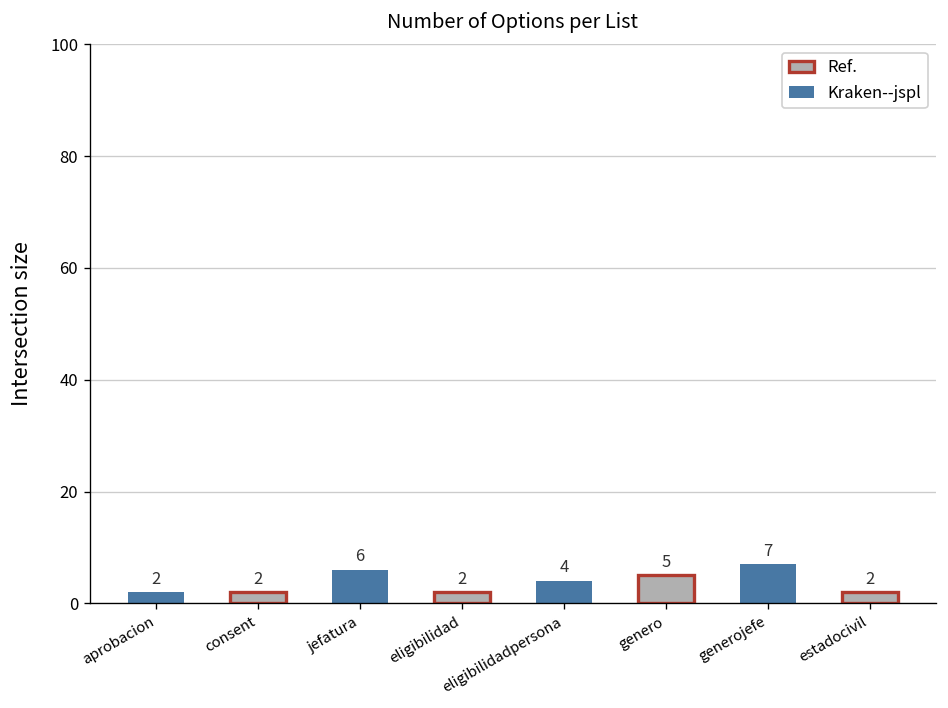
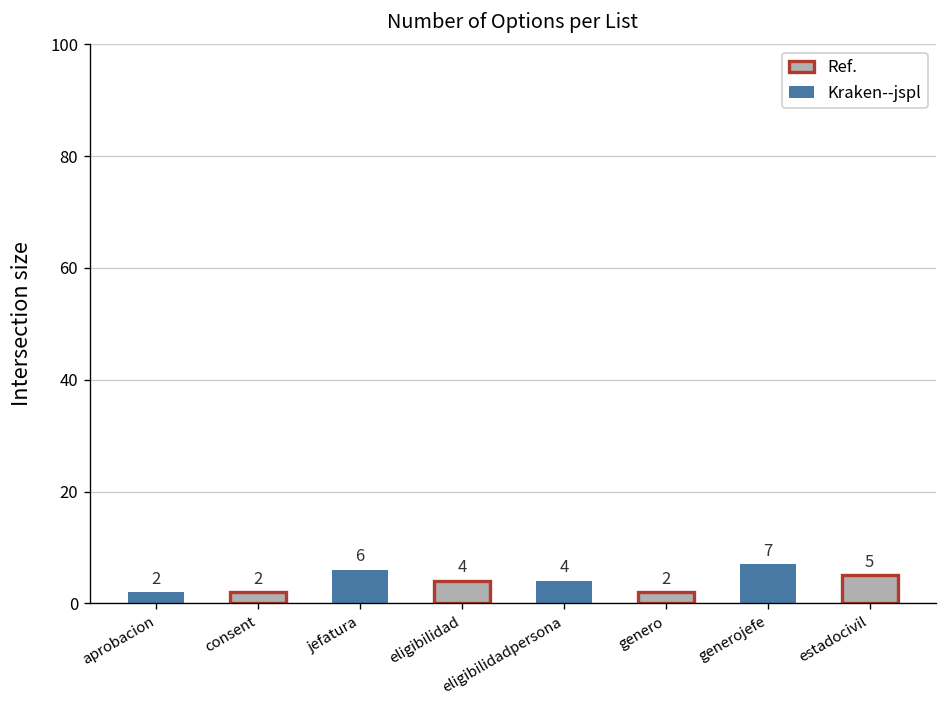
  {
    "aprobacion": 2,
    "consent": 2,
    "jefatura": 6,
-   "eligibilidad": 2,
+   "eligibilidad": 4,
    "eligibilidadpersona": 4,
-   "genero": 5,
+   "genero": 2,
    "generojefe": 7,
-   "estadocivil": 2
+   "estadocivil": 5
  }
